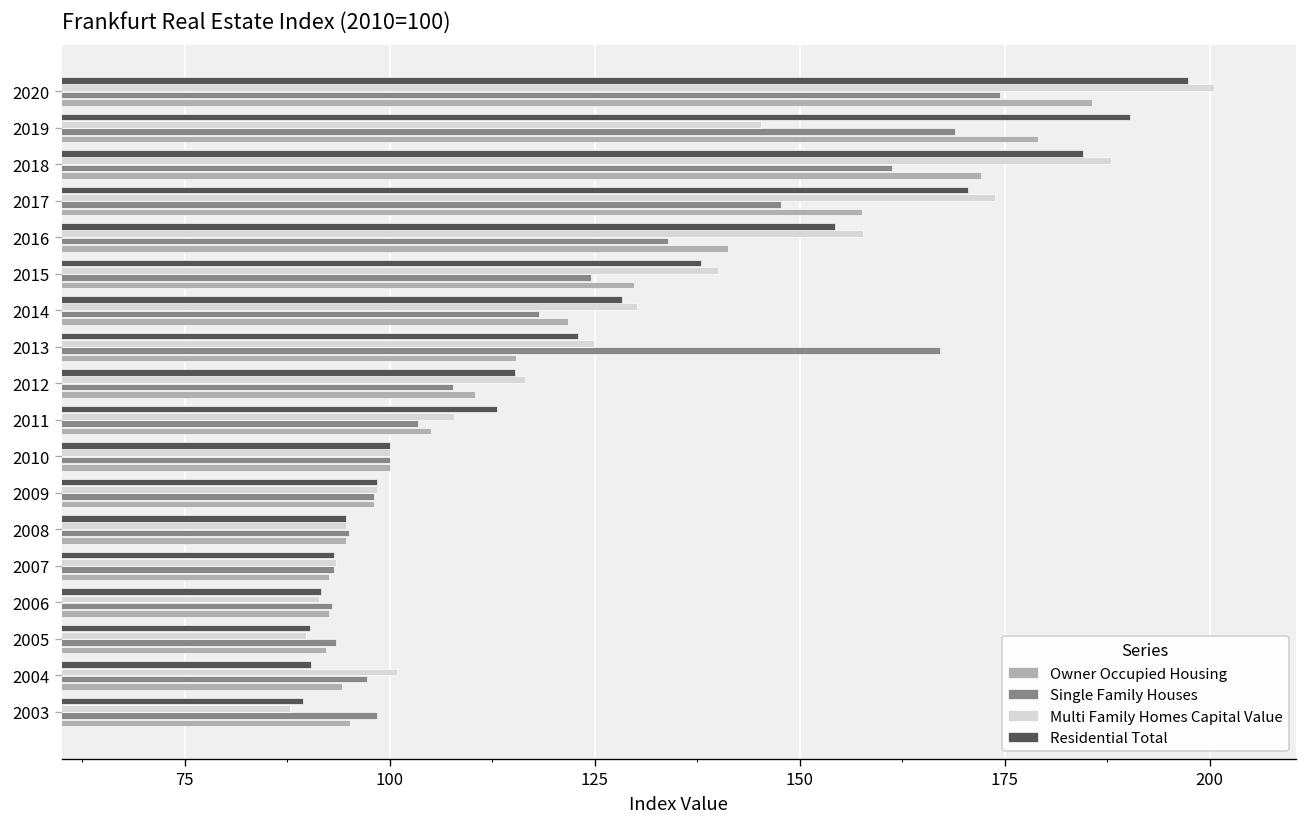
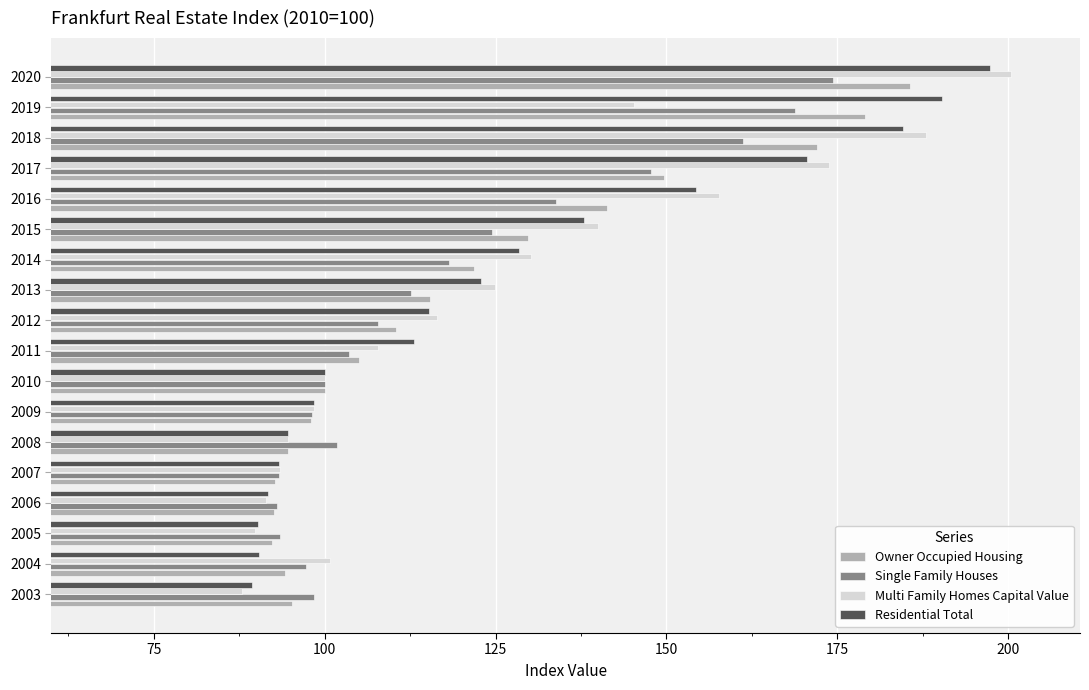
  {
    "Owner Occupied Housing": {
      "2020": 186,
      "2019": 179,
      "2018": 172,
-     "2017": 158,
+     "2017": 150,
      "2016": 141,
      "2015": 130,
      "2014": 122,
      "2013": 115,
      "2012": 110,
      "2011": 105,
      "2010": 100,
      "2009": 98,
      "2008": 95,
      "2007": 93,
      "2006": 93,
      "2005": 92,
      "2004": 94,
      "2003": 95
    },
    "Single Family Houses": {
      "2020": 174,
      "2019": 169,
      "2018": 161,
      "2017": 148,
      "2016": 134,
      "2015": 125,
      "2014": 118,
-     "2013": 167,
+     "2013": 113,
      "2012": 108,
      "2011": 103,
      "2010": 100,
      "2009": 98,
-     "2008": 95,
+     "2008": 102,
      "2007": 93,
      "2006": 93,
      "2005": 93,
      "2004": 97,
      "2003": 98
    },
    "Multi Family Homes Capital Value": {
      "2020": 201,
      "2019": 145,
      "2018": 188,
      "2017": 174,
      "2016": 158,
      "2015": 140,
      "2014": 130,
      "2013": 125,
      "2012": 117,
      "2011": 108,
      "2010": 100,
      "2009": 99,
      "2008": 95,
      "2007": 93,
      "2006": 91,
      "2005": 90,
      "2004": 101,
      "2003": 88
    },
    "Residential Total": {
      "2020": 197,
      "2019": 190,
      "2018": 185,
      "2017": 171,
      "2016": 154,
      "2015": 138,
      "2014": 128,
      "2013": 123,
      "2012": 115,
      "2011": 113,
      "2010": 100,
      "2009": 98,
      "2008": 95,
      "2007": 93,
      "2006": 92,
      "2005": 90,
      "2004": 90,
      "2003": 89
    }
  }
